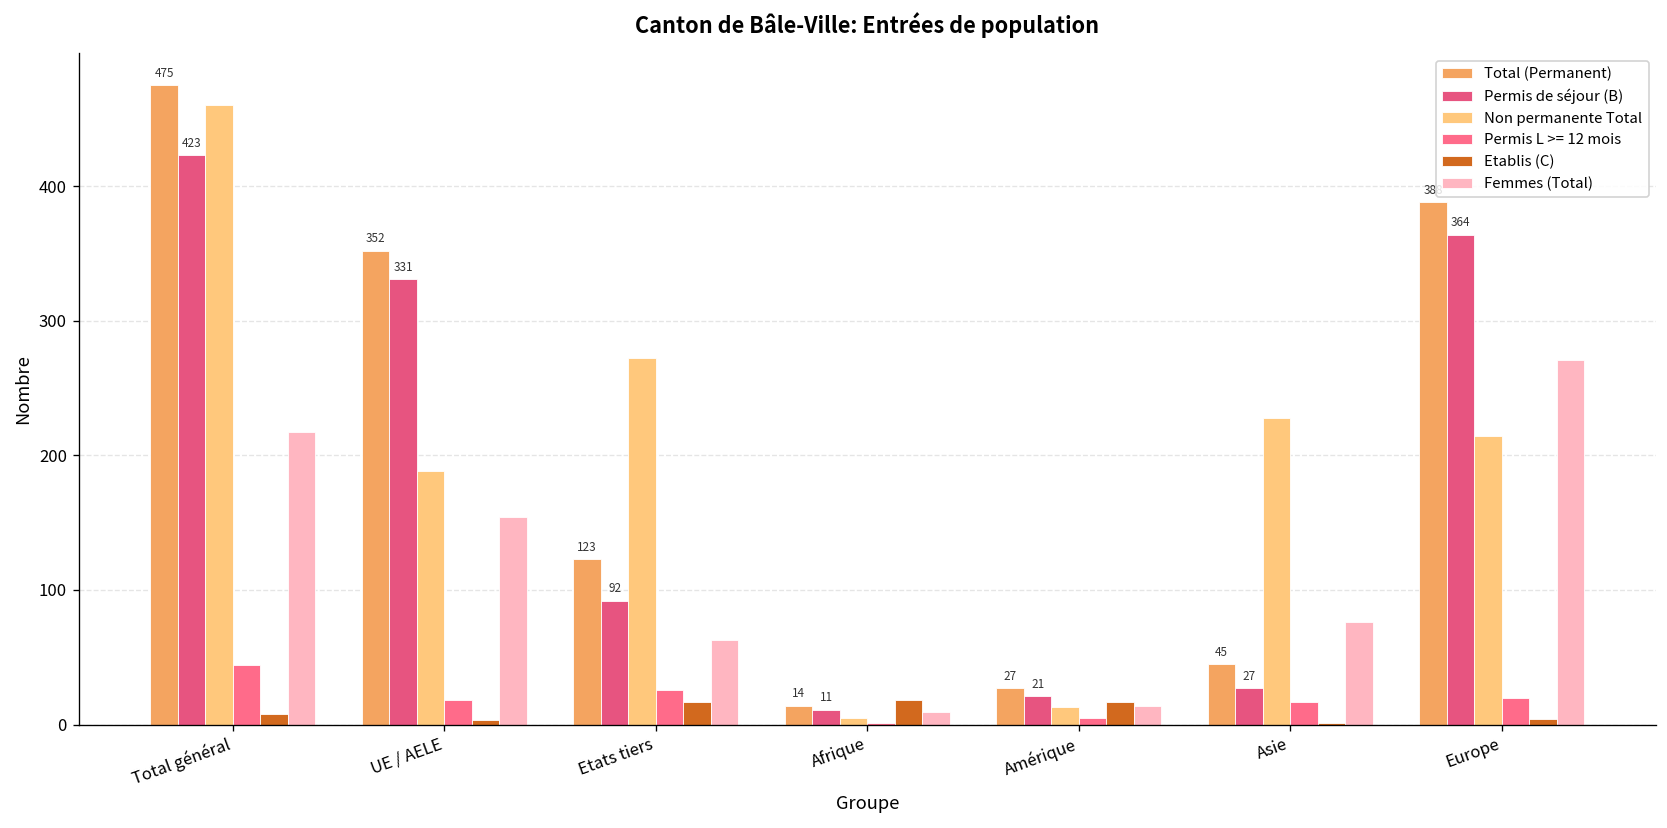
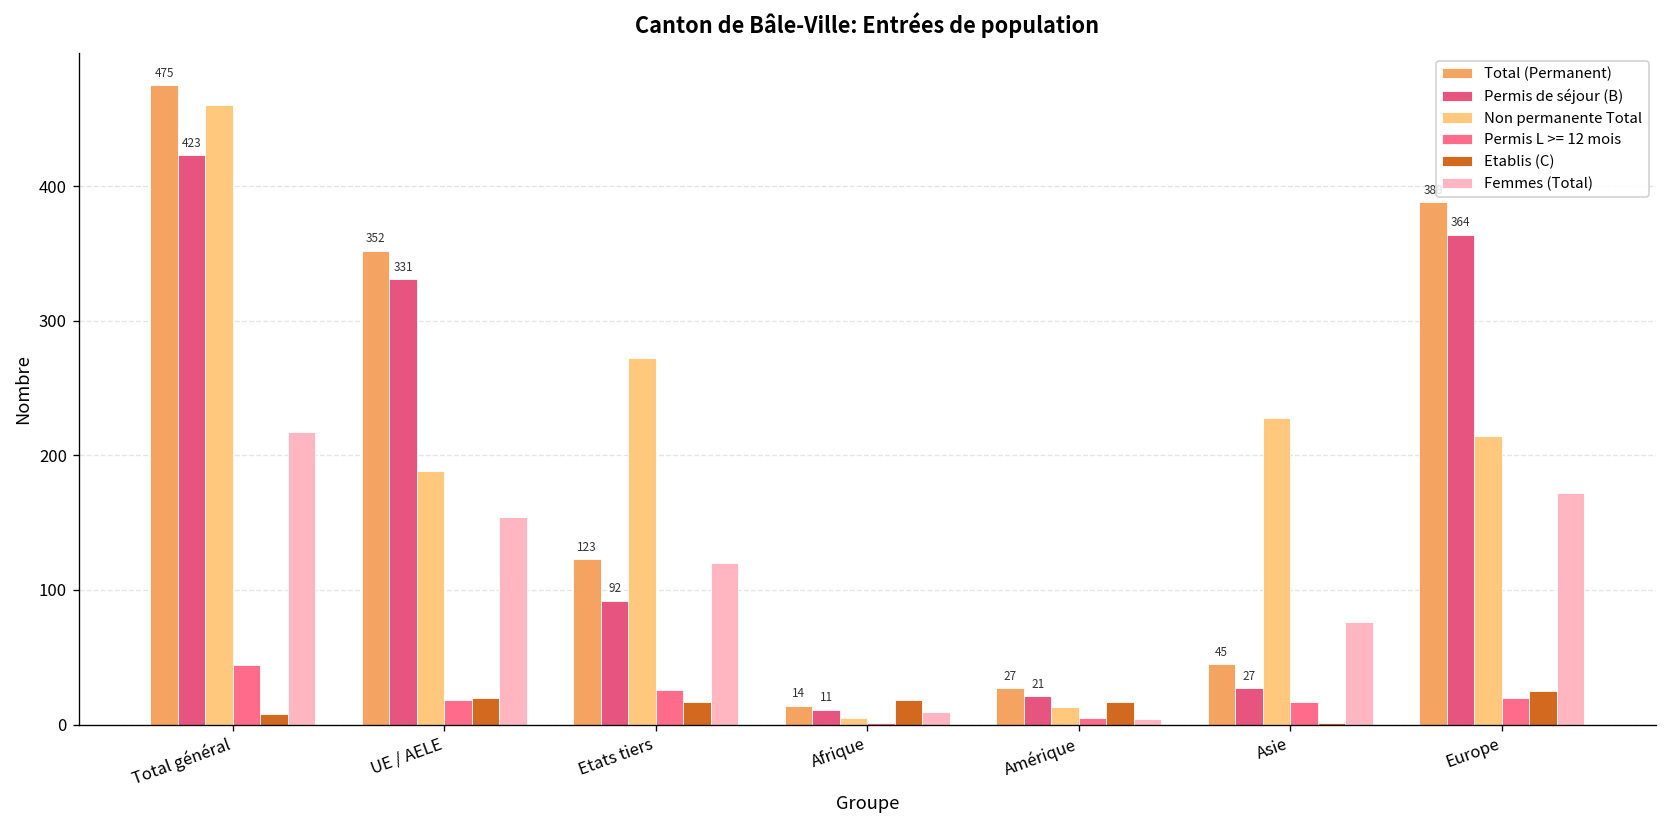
  {
    "Etablis (C)": {
      "Total général": 8,
-     "UE / AELE": 3,
+     "UE / AELE": 20,
      "Etats tiers": 17,
      "Afrique": 18,
      "Amérique": 17,
-     "Europe": 4
+     "Europe": 25
    },
    "Femmes (Total)": {
      "Total général": 217,
      "UE / AELE": 154,
-     "Etats tiers": 63,
+     "Etats tiers": 120,
      "Afrique": 9,
-     "Amérique": 14,
+     "Amérique": 4,
      "Asie": 76,
-     "Europe": 271
+     "Europe": 172
    }
  }
